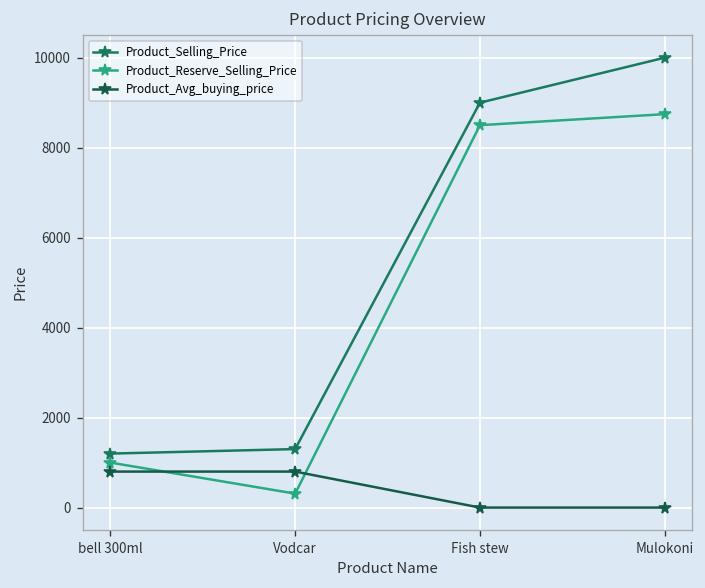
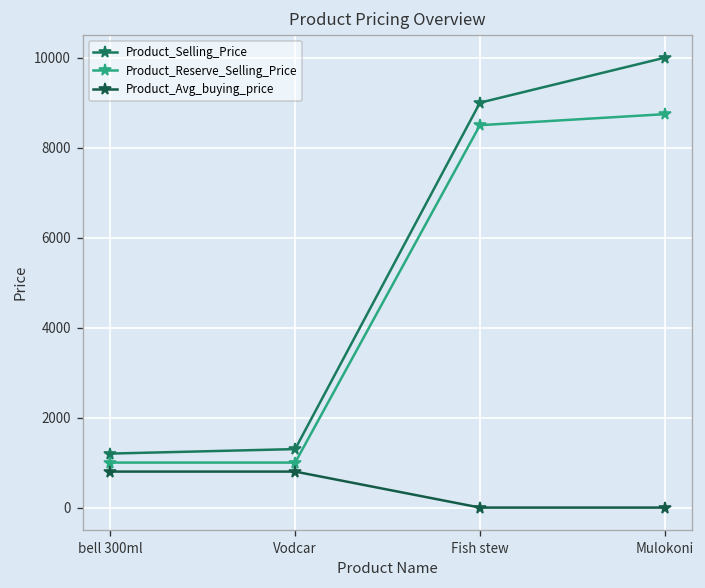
  {
    "Product_Reserve_Selling_Price": {
      "bell 300ml": 1000,
-     "Vodcar": 300,
+     "Vodcar": 1000,
      "Fish stew": 8500,
      "Mulokoni": 8700
    }
  }
